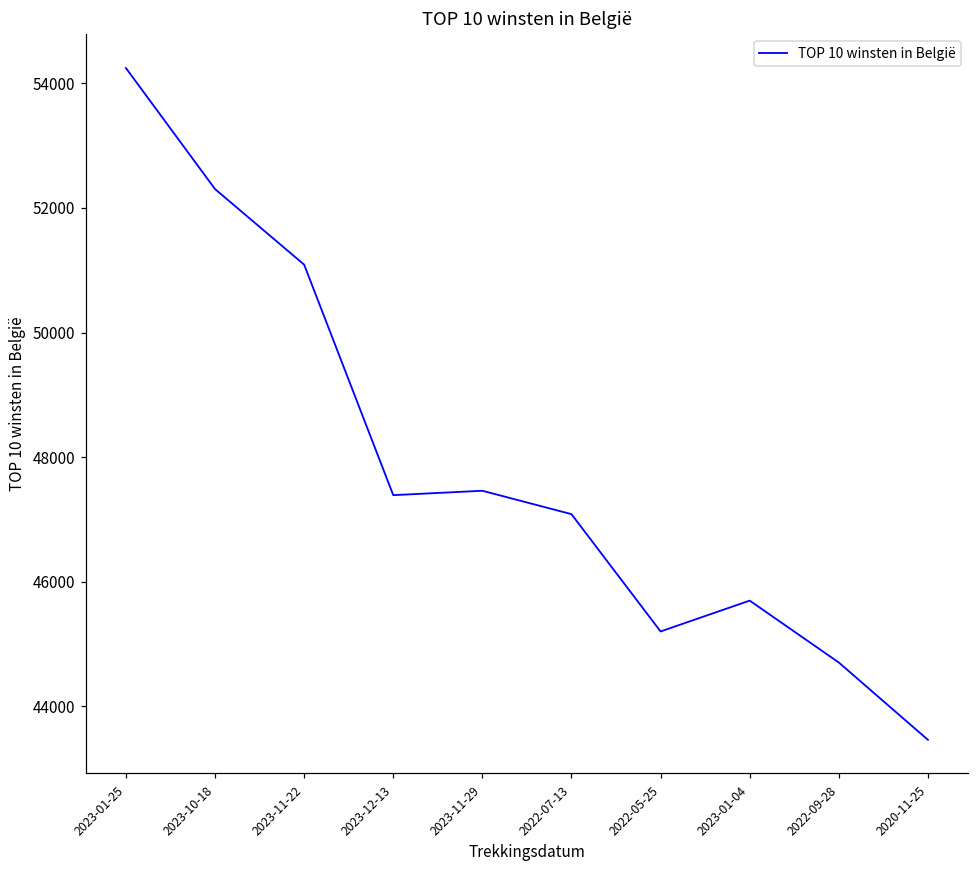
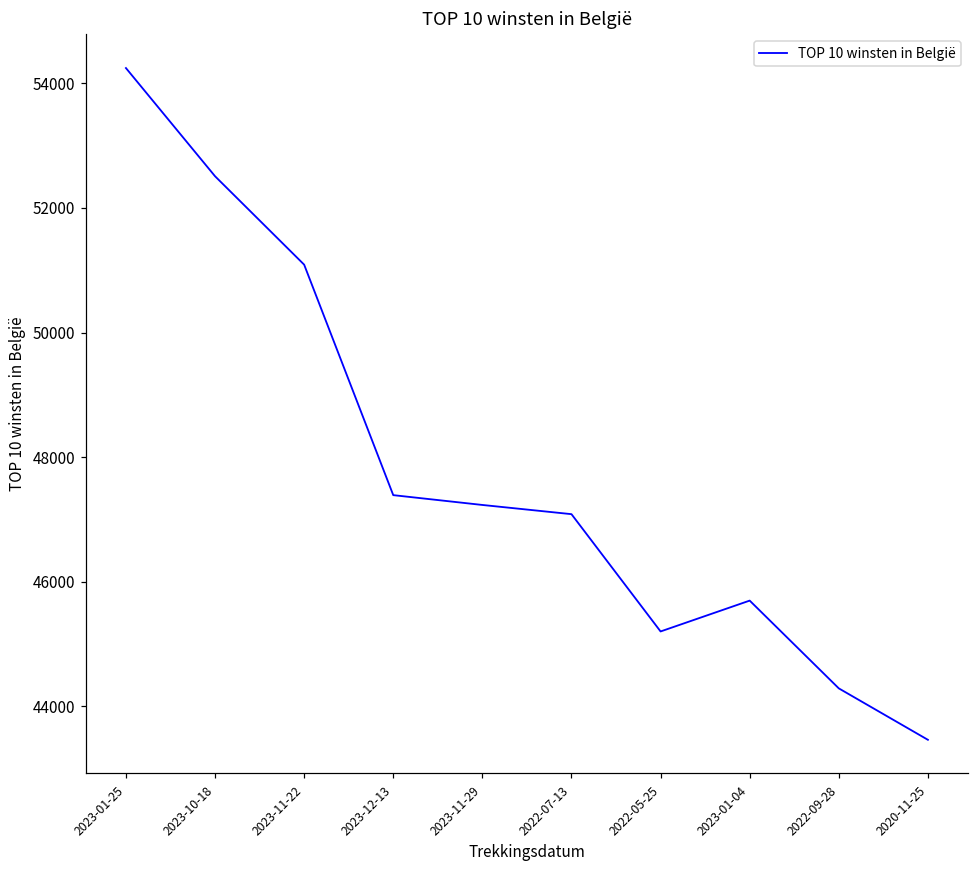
  {
    "2023-01-25": 54200,
-   "2023-10-18": 52300,
+   "2023-10-18": 52500,
    "2023-11-22": 51100,
    "2023-12-13": 47400,
-   "2023-11-29": 47500,
+   "2023-11-29": 47200,
    "2022-07-13": 47100,
    "2022-05-25": 45200,
    "2023-01-04": 45700,
-   "2022-09-28": 44700,
+   "2022-09-28": 44300,
    "2020-11-25": 43500
  }
